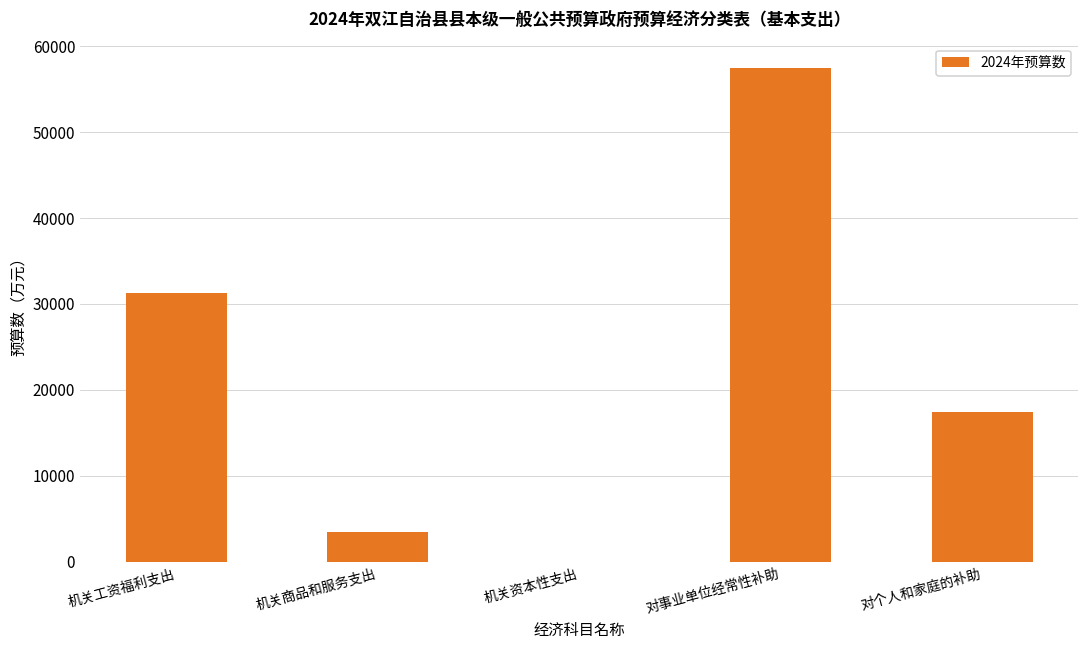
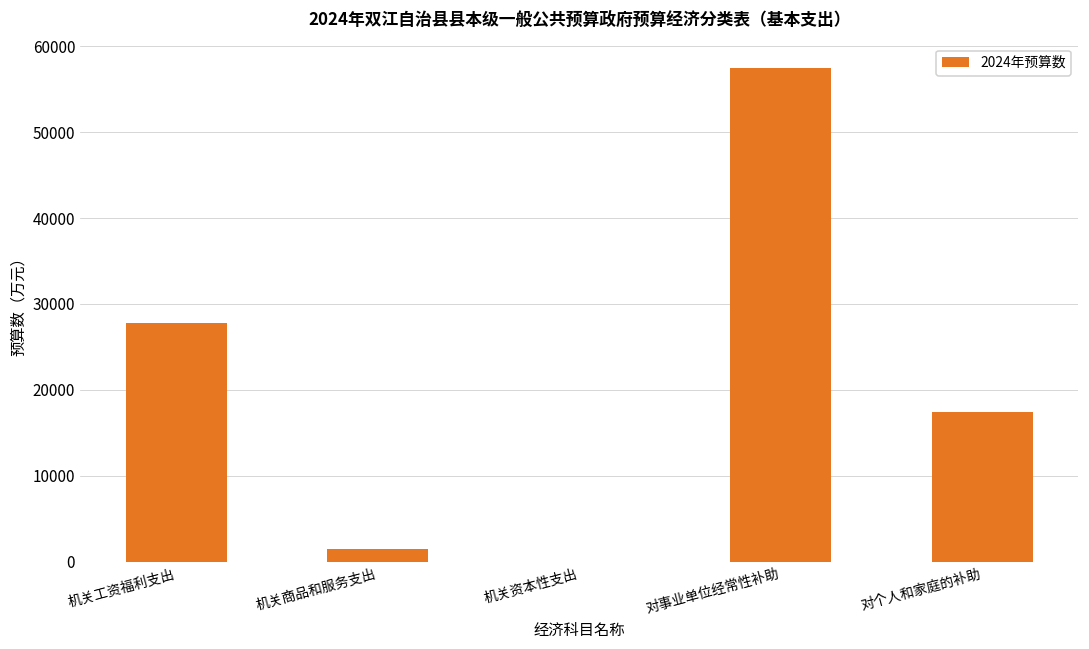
  {
-   "机关工资福利支出": 31000,
-   "机关商品和服务支出": 3000,
+   "机关工资福利支出": 28000,
+   "机关商品和服务支出": 1000,
    "对事业单位经常性补助": 57000,
    "对个人和家庭的补助": 17000
  }
